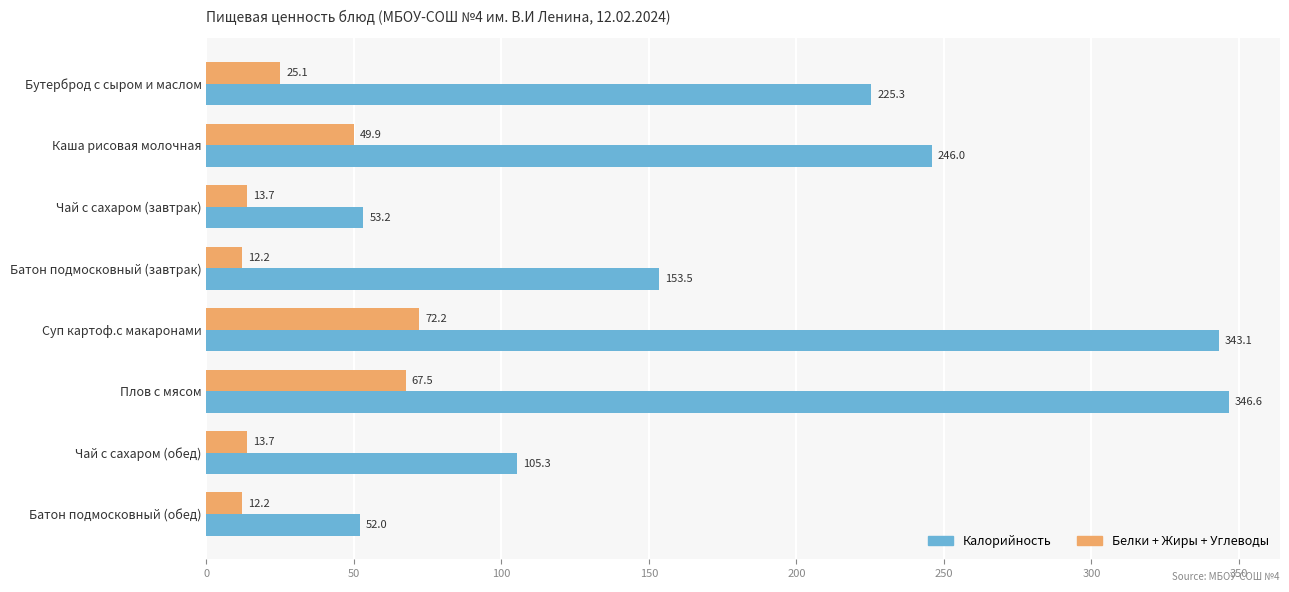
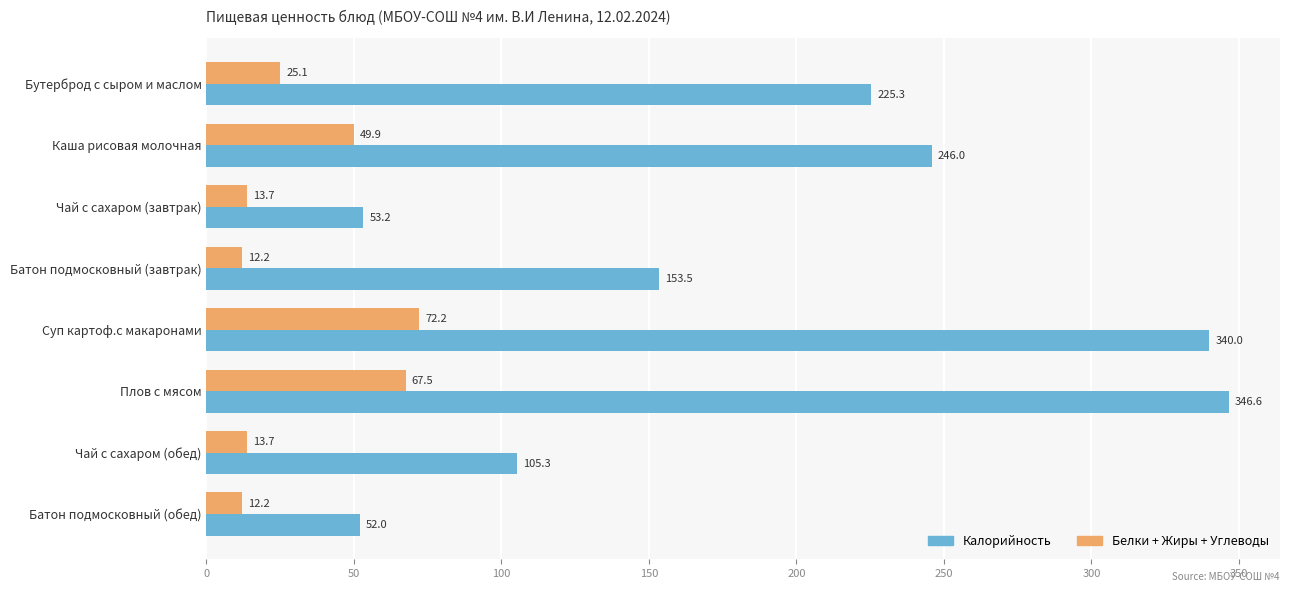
  {
    "Калорийность": {
      "Бутерброд с сыром и маслом": 225.3,
      "Каша рисовая молочная": 246.0,
      "Чай с сахаром (завтрак)": 53.2,
      "Батон подмосковный (завтрак)": 153.5,
-     "Суп картоф.с макаронами": 343.1,
+     "Суп картоф.с макаронами": 340.0,
      "Плов с мясом": 346.6,
      "Чай с сахаром (обед)": 105.3,
      "Батон подмосковный (обед)": 52.0
    },
    "Белки + Жиры + Углеводы": {
      "Бутерброд с сыром и маслом": 25.1,
      "Каша рисовая молочная": 49.9,
      "Чай с сахаром (завтрак)": 13.7,
      "Батон подмосковный (завтрак)": 12.2,
      "Суп картоф.с макаронами": 72.2,
      "Плов с мясом": 67.5,
      "Чай с сахаром (обед)": 13.7,
      "Батон подмосковный (обед)": 12.2
    }
  }
